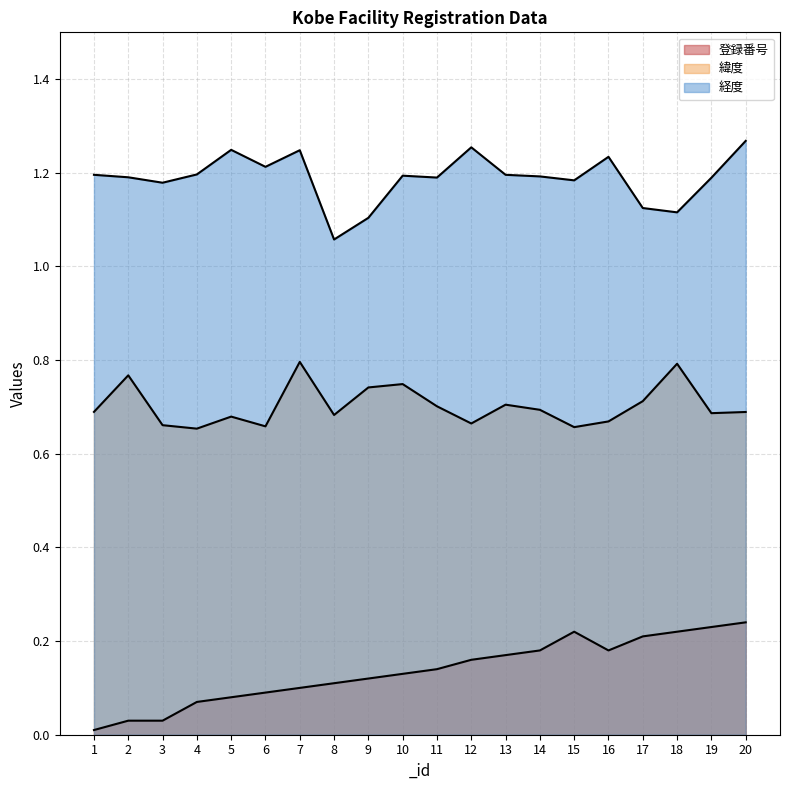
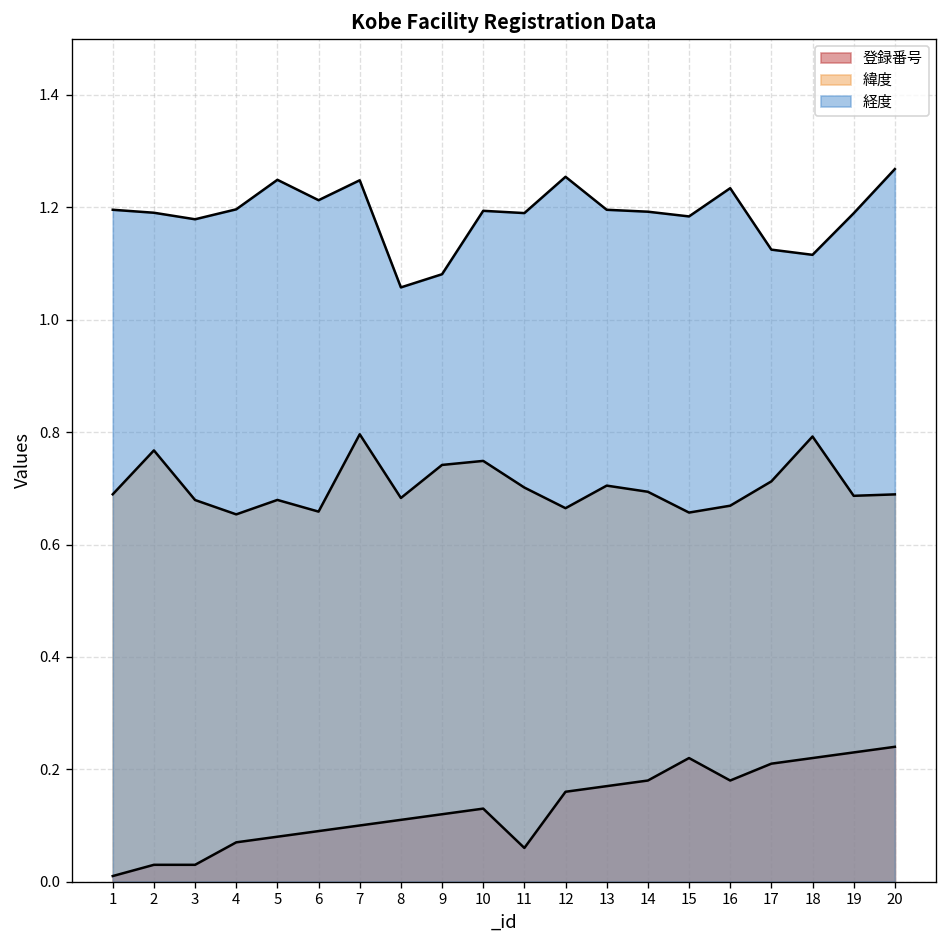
  {
    "登録番号": {
      "1": 0.01,
      "2": 0.03,
      "3": 0.03,
      "4": 0.07,
      "5": 0.08,
      "6": 0.09,
      "7": 0.10,
      "8": 0.11,
      "9": 0.12,
      "10": 0.13,
-     "11": 0.14,
+     "11": 0.06,
      "12": 0.16,
      "13": 0.17,
      "14": 0.18,
      "15": 0.22,
      "16": 0.18,
      "17": 0.21,
      "18": 0.22,
      "19": 0.23,
      "20": 0.24
    },
    "緯度": {
      "1": 0.69,
      "2": 0.77,
-     "3": 0.66,
+     "3": 0.68,
      "4": 0.65,
      "5": 0.68,
      "6": 0.66,
      "7": 0.80,
      "8": 0.68,
      "9": 0.74,
      "10": 0.75,
      "11": 0.70,
      "12": 0.66,
      "13": 0.70,
      "14": 0.69,
      "15": 0.66,
      "16": 0.67,
      "17": 0.71,
      "18": 0.79,
      "19": 0.69,
      "20": 0.69
    },
    "経度": {
      "1": 1.20,
      "2": 1.19,
      "3": 1.18,
      "4": 1.20,
      "5": 1.25,
      "6": 1.21,
      "7": 1.25,
      "8": 1.06,
-     "9": 1.10,
+     "9": 1.08,
      "10": 1.19,
      "11": 1.19,
      "12": 1.25,
      "13": 1.20,
      "14": 1.19,
      "15": 1.18,
      "16": 1.23,
      "17": 1.12,
      "18": 1.12,
      "19": 1.19,
      "20": 1.27
    }
  }
